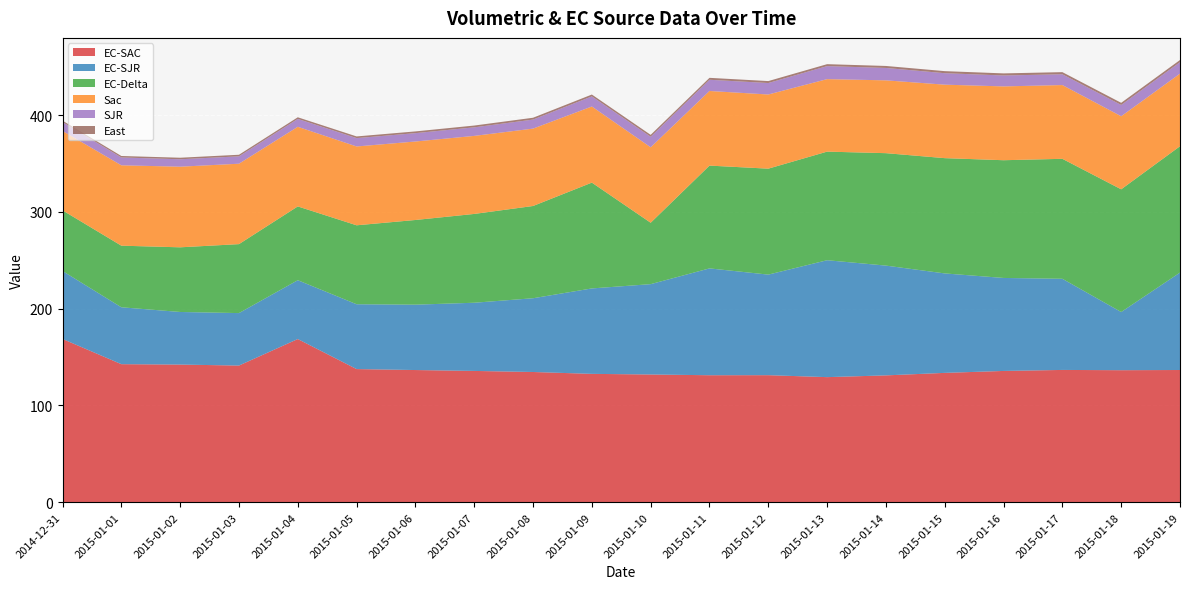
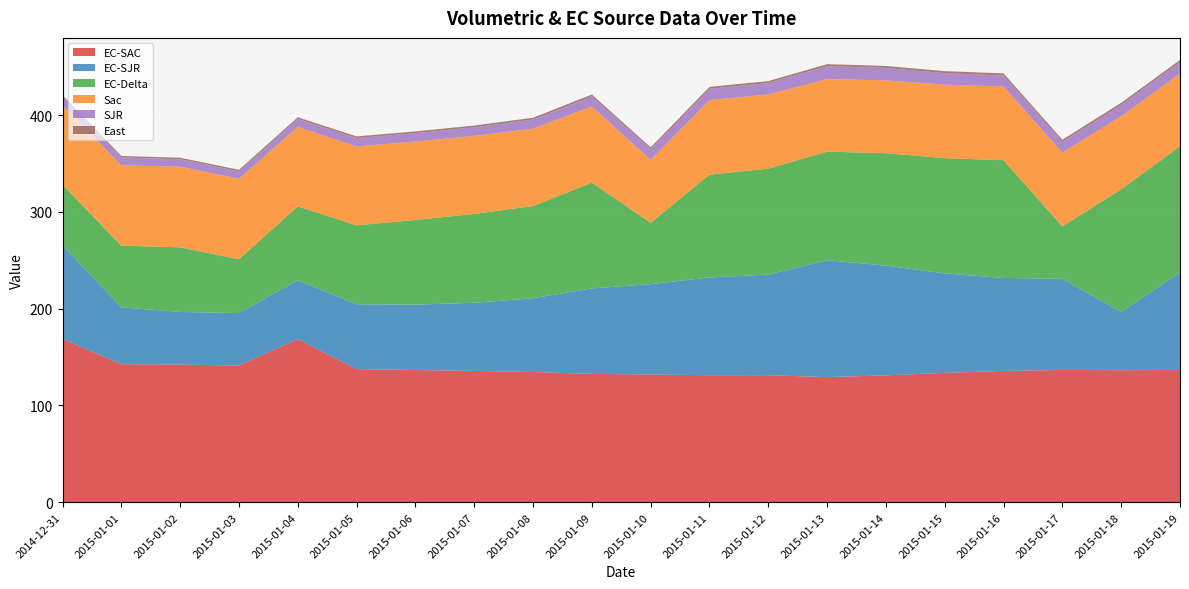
  {
    "EC-SAC": {
      "2014-12-31": 170,
      "2015-01-01": 140,
      "2015-01-02": 140,
      "2015-01-03": 140,
      "2015-01-04": 170,
      "2015-01-05": 140,
      "2015-01-06": 140,
      "2015-01-07": 140,
      "2015-01-08": 130,
      "2015-01-09": 130,
      "2015-01-10": 130,
      "2015-01-11": 130,
      "2015-01-12": 130,
      "2015-01-13": 130,
      "2015-01-14": 130,
      "2015-01-15": 130,
      "2015-01-16": 140,
      "2015-01-17": 140,
      "2015-01-18": 140,
      "2015-01-19": 140
    },
    "EC-SJR": {
-     "2014-12-31": 70,
+     "2014-12-31": 100,
      "2015-01-01": 60,
      "2015-01-02": 50,
      "2015-01-03": 50,
      "2015-01-04": 60,
      "2015-01-05": 70,
      "2015-01-06": 70,
      "2015-01-07": 70,
      "2015-01-08": 80,
      "2015-01-09": 90,
      "2015-01-10": 90,
-     "2015-01-11": 110,
+     "2015-01-11": 100,
      "2015-01-12": 100,
      "2015-01-13": 120,
      "2015-01-14": 110,
      "2015-01-15": 100,
      "2015-01-16": 100,
      "2015-01-17": 90,
      "2015-01-18": 60,
      "2015-01-19": 100
    },
    "EC-Delta": {
      "2014-12-31": 60,
      "2015-01-01": 60,
      "2015-01-02": 70,
-     "2015-01-03": 70,
+     "2015-01-03": 60,
      "2015-01-04": 80,
      "2015-01-05": 80,
      "2015-01-06": 90,
      "2015-01-07": 90,
      "2015-01-08": 100,
      "2015-01-09": 110,
      "2015-01-10": 60,
      "2015-01-11": 110,
      "2015-01-12": 110,
      "2015-01-13": 110,
      "2015-01-14": 120,
      "2015-01-15": 120,
      "2015-01-16": 120,
-     "2015-01-17": 120,
+     "2015-01-17": 50,
      "2015-01-18": 130,
      "2015-01-19": 130
    },
    "Sac": {
      "2014-12-31": 80,
      "2015-01-01": 80,
      "2015-01-02": 80,
      "2015-01-03": 80,
      "2015-01-04": 80,
      "2015-01-05": 80,
      "2015-01-06": 80,
      "2015-01-07": 80,
      "2015-01-08": 80,
      "2015-01-09": 80,
-     "2015-01-10": 80,
+     "2015-01-10": 60,
      "2015-01-11": 80,
      "2015-01-12": 80,
      "2015-01-13": 70,
      "2015-01-14": 80,
      "2015-01-15": 80,
      "2015-01-16": 80,
      "2015-01-17": 80,
      "2015-01-18": 80,
      "2015-01-19": 80
    }
  }
